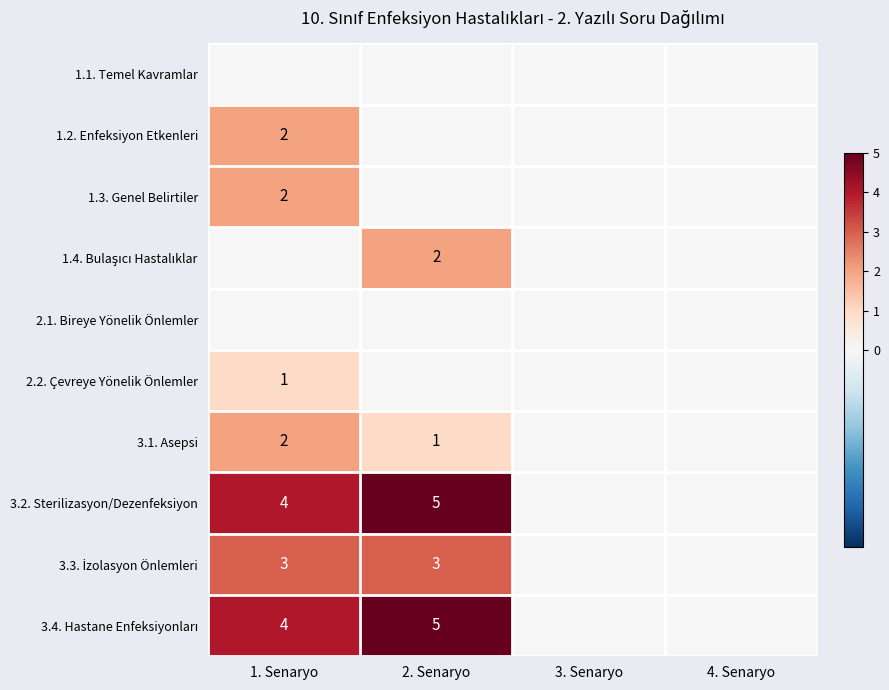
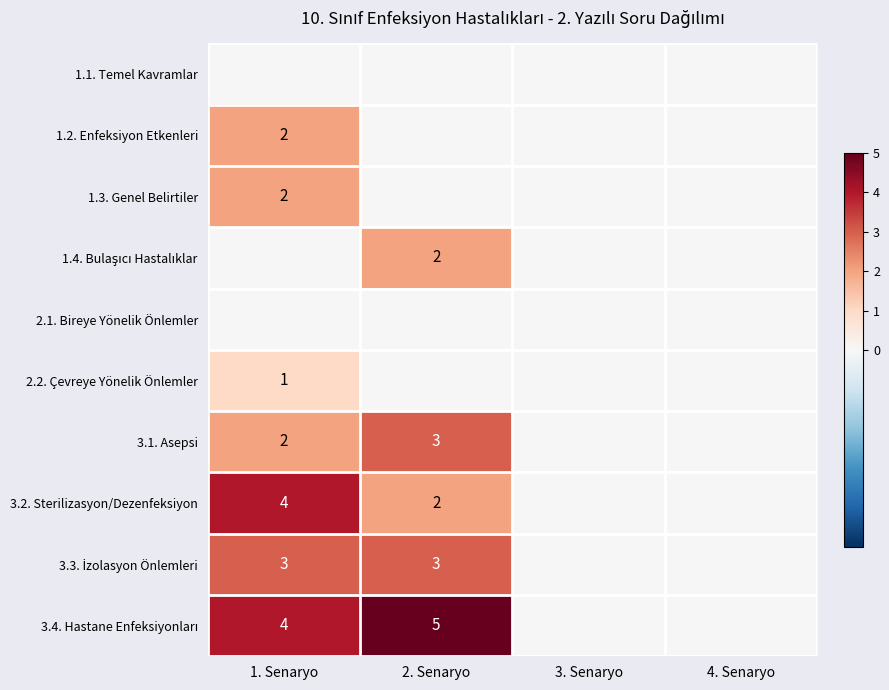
  {
    "1.2. Enfeksiyon Etkenleri": {
      "1. Senaryo": 2
    },
    "1.3. Genel Belirtiler": {
      "1. Senaryo": 2
    },
    "1.4. Bulaşıcı Hastalıklar": {
      "2. Senaryo": 2
    },
    "2.2. Çevreye Yönelik Önlemler": {
      "1. Senaryo": 1
    },
    "3.1. Asepsi": {
      "1. Senaryo": 2,
-     "2. Senaryo": 1
+     "2. Senaryo": 3
    },
    "3.2. Sterilizasyon/Dezenfeksiyon": {
      "1. Senaryo": 4,
-     "2. Senaryo": 5
+     "2. Senaryo": 2
    },
    "3.3. İzolasyon Önlemleri": {
      "1. Senaryo": 3,
      "2. Senaryo": 3
    },
    "3.4. Hastane Enfeksiyonları": {
      "1. Senaryo": 4,
      "2. Senaryo": 5
    }
  }
